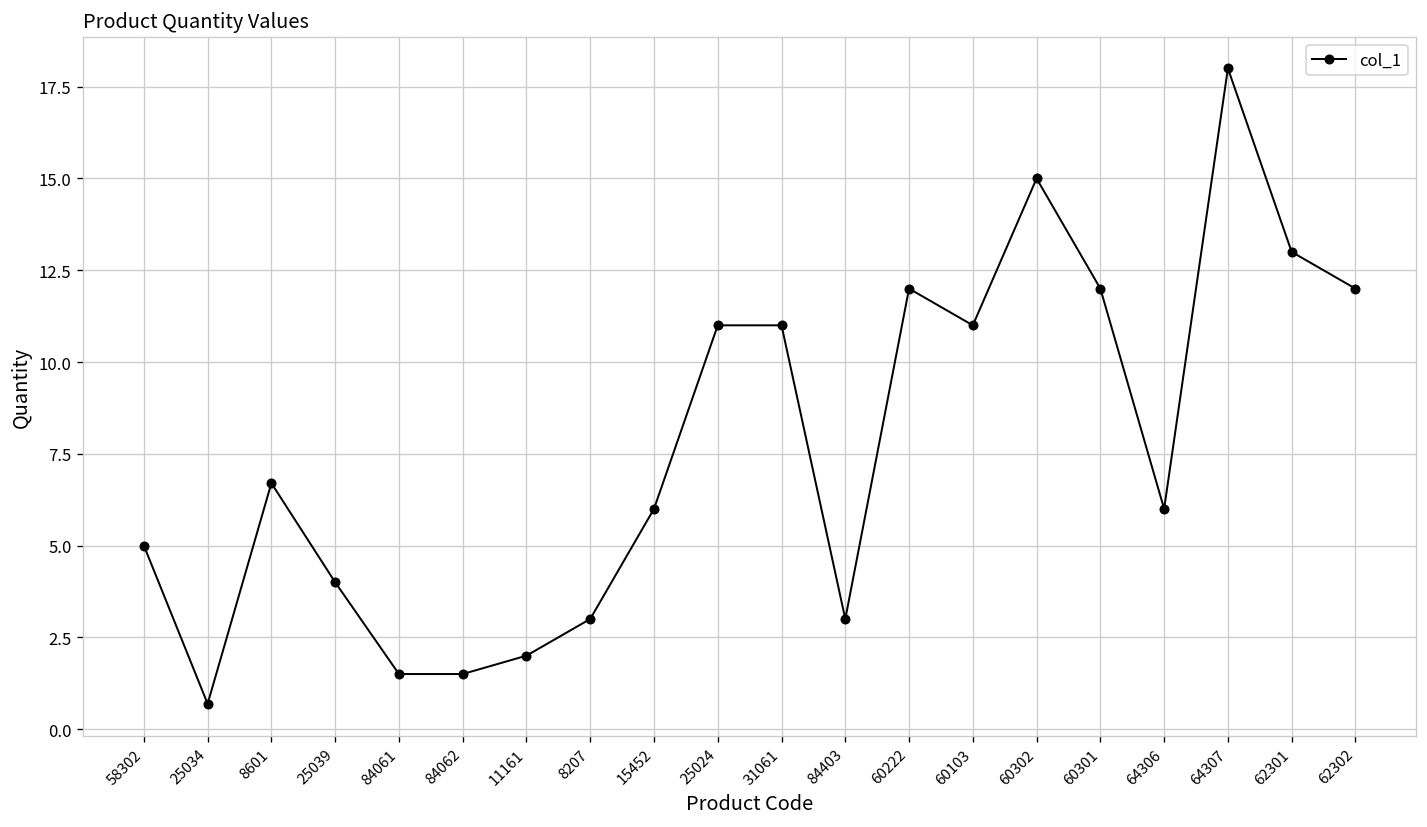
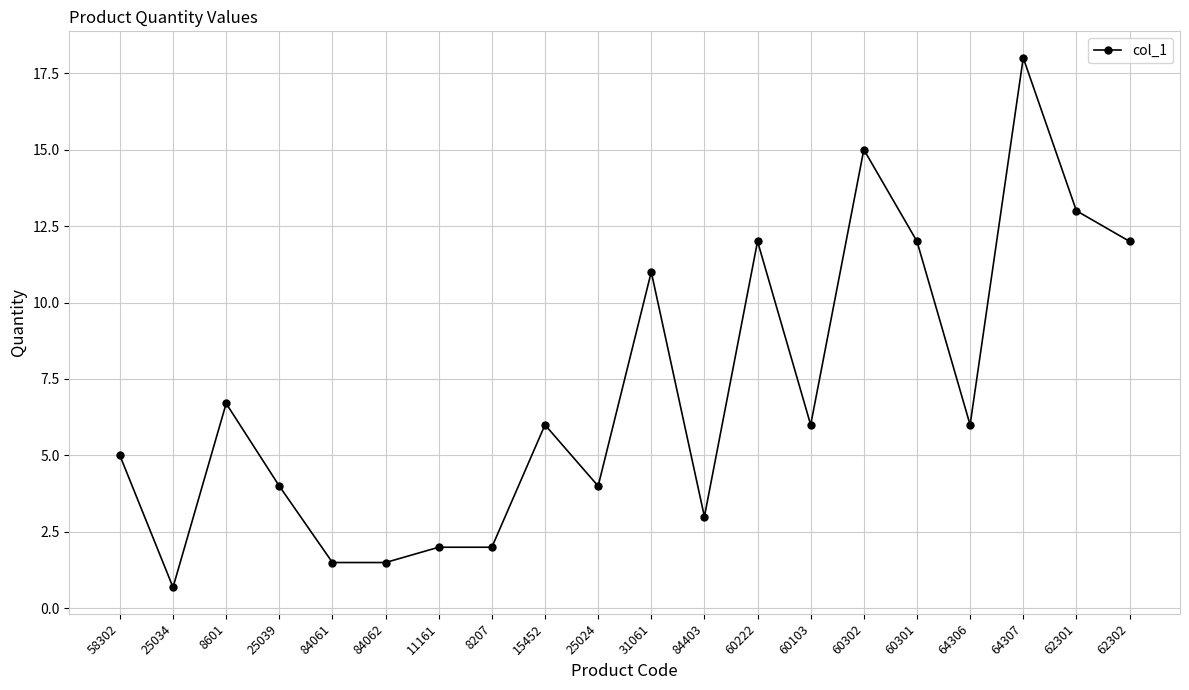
  {
    "58302": 5,
    "25034": 0.7,
    "8601": 6.7,
    "25039": 4,
    "84061": 1.5,
    "84062": 1.5,
    "11161": 2,
-   "8207": 3,
+   "8207": 2,
    "15452": 6,
-   "25024": 11,
+   "25024": 4,
    "31061": 11,
    "84403": 3,
    "60222": 12,
-   "60103": 11,
+   "60103": 6,
    "60302": 15,
    "60301": 12,
    "64306": 6,
    "64307": 18,
    "62301": 13,
    "62302": 12
  }
